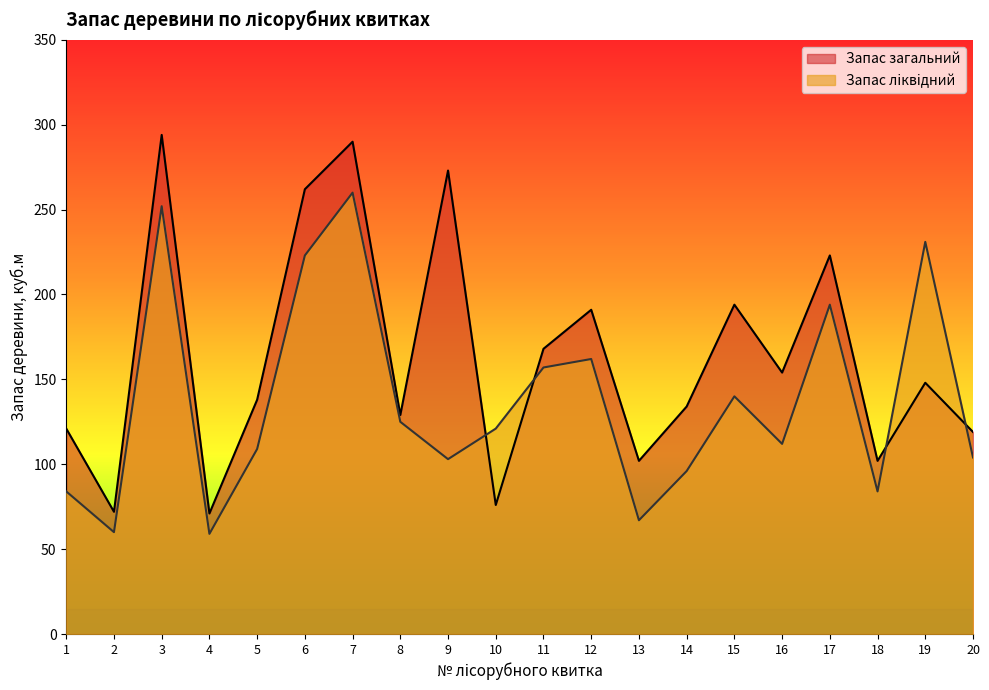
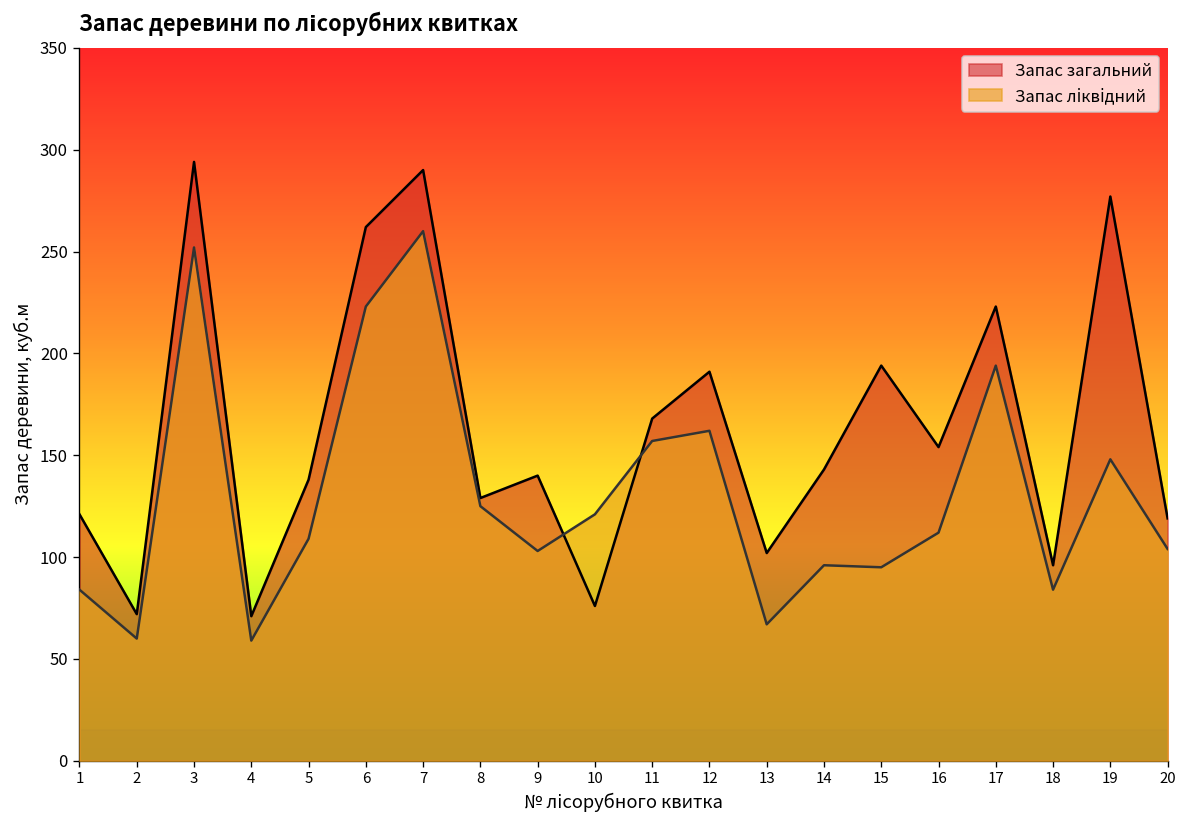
  {
    "Запас загальний": {
      "1": 121,
      "2": 72,
      "3": 294,
      "4": 71,
      "5": 138,
      "6": 262,
      "7": 290,
      "8": 129,
-     "9": 273,
+     "9": 140,
      "10": 76,
      "11": 168,
      "12": 191,
      "13": 102,
-     "14": 134,
+     "14": 143,
      "15": 194,
      "16": 154,
      "17": 223,
-     "18": 102,
-     "19": 148,
+     "18": 96,
+     "19": 277,
      "20": 119
    },
    "Запас ліквідний": {
      "1": 84,
      "2": 60,
      "3": 252,
      "4": 59,
      "5": 109,
      "6": 223,
      "7": 260,
      "8": 125,
      "9": 103,
      "10": 121,
      "11": 157,
      "12": 162,
      "13": 67,
      "14": 96,
-     "15": 140,
+     "15": 95,
      "16": 112,
      "17": 194,
      "18": 84,
-     "19": 231,
+     "19": 148,
      "20": 104
    }
  }
